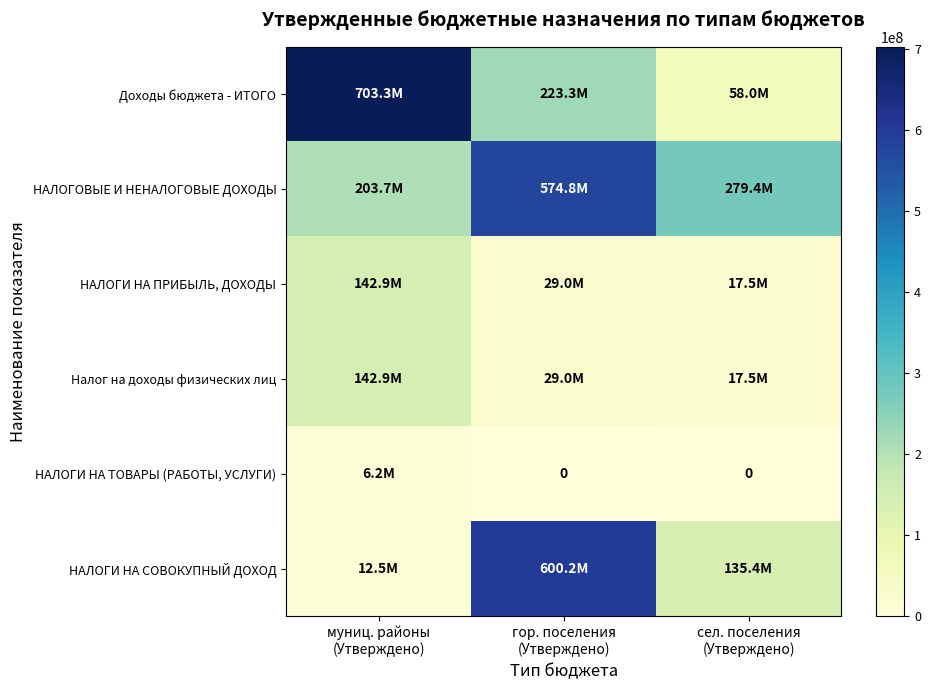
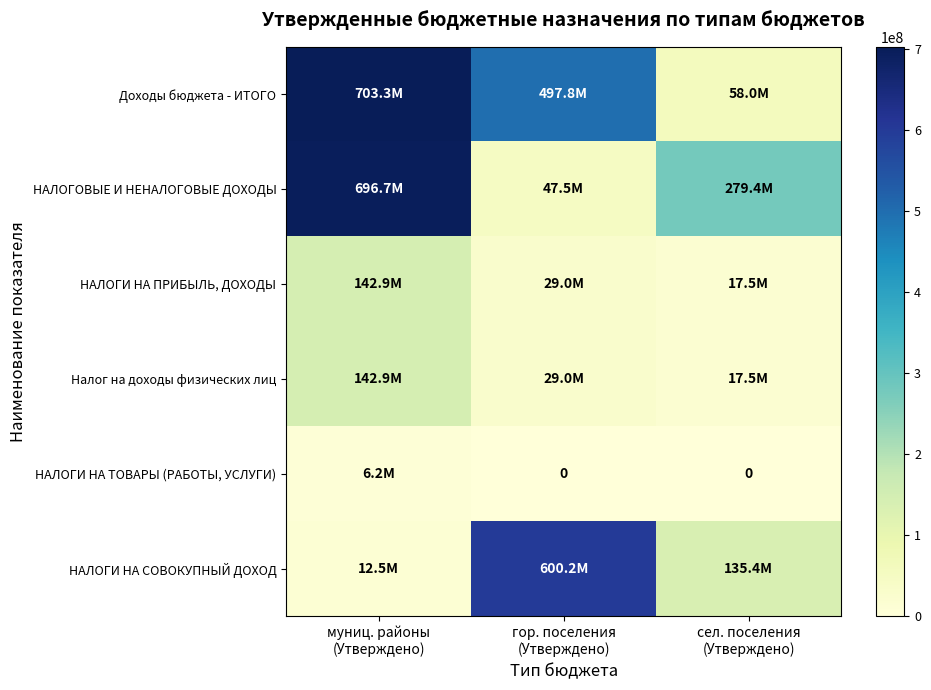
  {
    "Доходы бюджета - ИТОГО": {
      "муниц. районы (Утверждено)": "703.3M",
-     "гор. поселения (Утверждено)": "223.3M",
+     "гор. поселения (Утверждено)": "497.8M",
      "сел. поселения (Утверждено)": "58.0M"
    },
    "НАЛОГОВЫЕ И НЕНАЛОГОВЫЕ ДОХОДЫ": {
-     "муниц. районы (Утверждено)": "203.7M",
-     "гор. поселения (Утверждено)": "574.8M",
+     "муниц. районы (Утверждено)": "696.7M",
+     "гор. поселения (Утверждено)": "47.5M",
      "сел. поселения (Утверждено)": "279.4M"
    },
    "НАЛОГИ НА ПРИБЫЛЬ, ДОХОДЫ": {
      "муниц. районы (Утверждено)": "142.9M",
      "гор. поселения (Утверждено)": "29.0M",
      "сел. поселения (Утверждено)": "17.5M"
    },
    "Налог на доходы физических лиц": {
      "муниц. районы (Утверждено)": "142.9M",
      "гор. поселения (Утверждено)": "29.0M",
      "сел. поселения (Утверждено)": "17.5M"
    },
    "НАЛОГИ НА ТОВАРЫ (РАБОТЫ, УСЛУГИ)": {
      "муниц. районы (Утверждено)": "6.2M",
      "гор. поселения (Утверждено)": "0",
      "сел. поселения (Утверждено)": "0"
    },
    "НАЛОГИ НА СОВОКУПНЫЙ ДОХОД": {
      "муниц. районы (Утверждено)": "12.5M",
      "гор. поселения (Утверждено)": "600.2M",
      "сел. поселения (Утверждено)": "135.4M"
    }
  }
